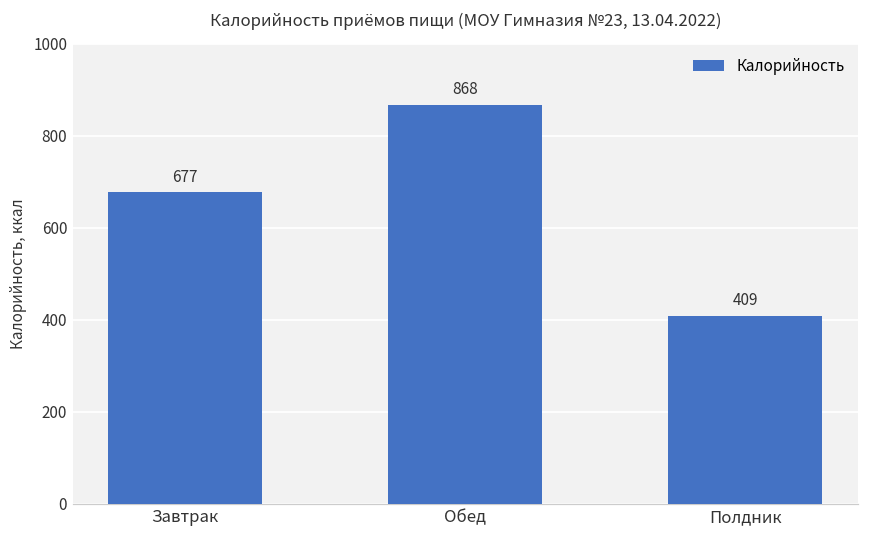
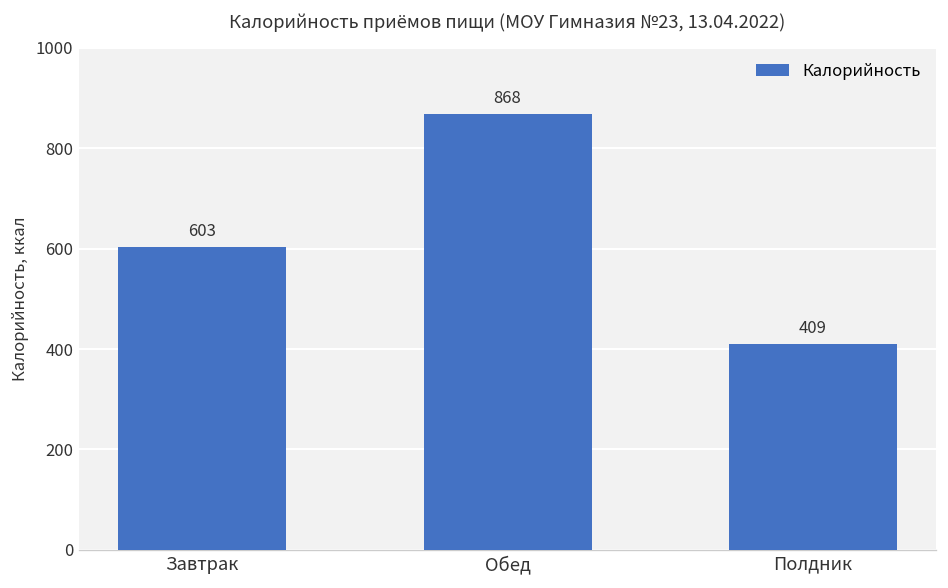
  {
-   "Завтрак": 677,
+   "Завтрак": 603,
    "Обед": 868,
    "Полдник": 409
  }
